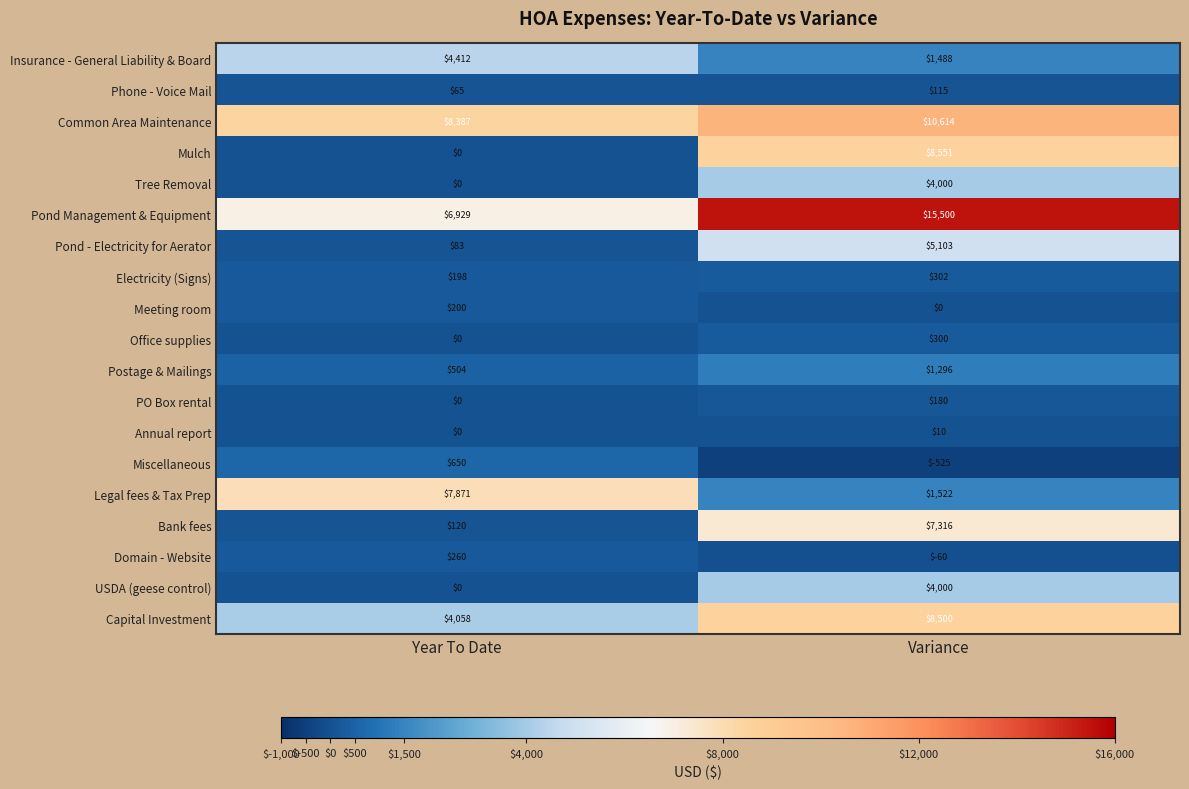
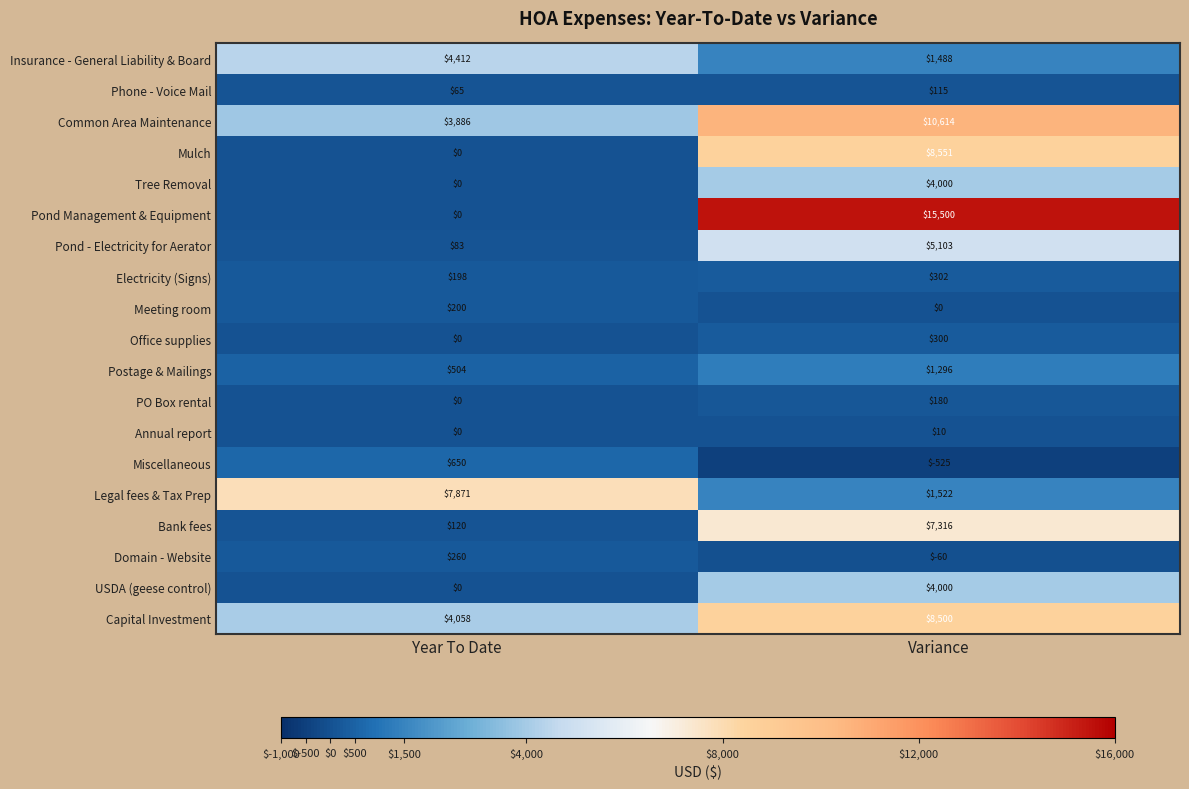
  {
    "Insurance - General Liability & Board": {
      "Year To Date": "$4,412",
      "Variance": "$1,488"
    },
    "Phone - Voice Mail": {
      "Year To Date": "$65",
      "Variance": "$115"
    },
    "Common Area Maintenance": {
-     "Year To Date": "$8,387",
+     "Year To Date": "$3,886",
      "Variance": "$10,614"
    },
    "Mulch": {
      "Year To Date": "$0",
      "Variance": "$8,551"
    },
    "Tree Removal": {
      "Year To Date": "$0",
      "Variance": "$4,000"
    },
    "Pond Management & Equipment": {
-     "Year To Date": "$6,929",
+     "Year To Date": "$0",
      "Variance": "$15,500"
    },
    "Pond - Electricity for Aerator": {
      "Year To Date": "$83",
      "Variance": "$5,103"
    },
    "Electricity (Signs)": {
      "Year To Date": "$198",
      "Variance": "$302"
    },
    "Meeting room": {
      "Year To Date": "$200",
      "Variance": "$0"
    },
    "Office supplies": {
      "Year To Date": "$0",
      "Variance": "$300"
    },
    "Postage & Mailings": {
      "Year To Date": "$504",
      "Variance": "$1,296"
    },
    "PO Box rental": {
      "Year To Date": "$0",
      "Variance": "$180"
    },
    "Annual report": {
      "Year To Date": "$0",
      "Variance": "$10"
    },
    "Miscellaneous": {
      "Year To Date": "$650",
      "Variance": "$-525"
    },
    "Legal fees & Tax Prep": {
      "Year To Date": "$7,871",
      "Variance": "$1,522"
    },
    "Bank fees": {
      "Year To Date": "$120",
      "Variance": "$7,316"
    },
    "Domain - Website": {
      "Year To Date": "$260",
      "Variance": "$-60"
    },
    "USDA (geese control)": {
      "Year To Date": "$0",
      "Variance": "$4,000"
    },
    "Capital Investment": {
      "Year To Date": "$4,058",
      "Variance": "$8,500"
    }
  }
